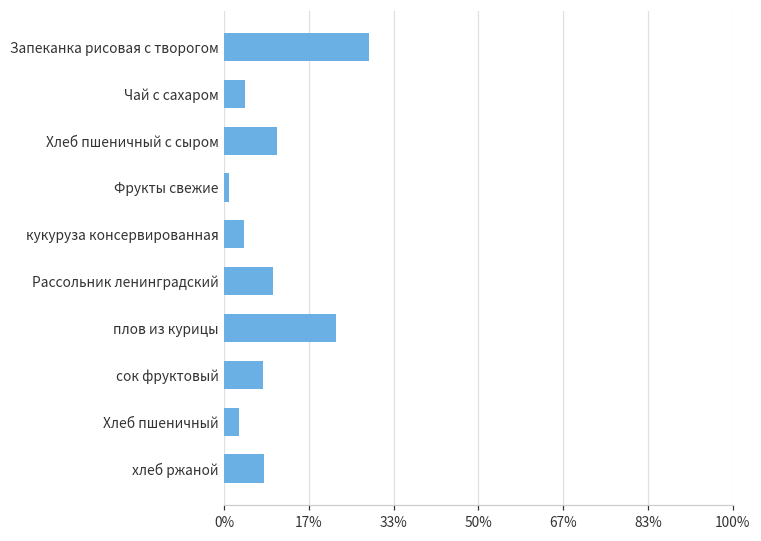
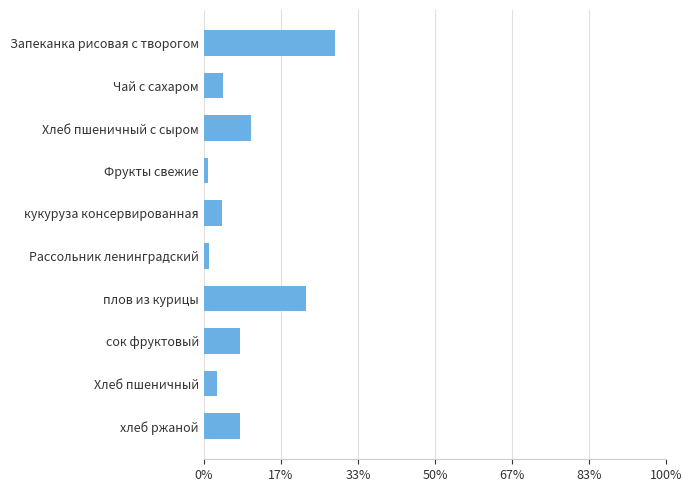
  {
    "Запеканка рисовая с творогом": "28%",
    "Чай с сахаром": "4%",
    "Хлеб пшеничный с сыром": "10%",
    "Фрукты свежие": "1%",
    "кукуруза консервированная": "4%",
-   "Рассольник ленинградский": "10%",
+   "Рассольник ленинградский": "1%",
    "плов из курицы": "22%",
    "сок фруктовый": "8%",
    "Хлеб пшеничный": "3%",
    "хлеб ржаной": "8%"
  }
